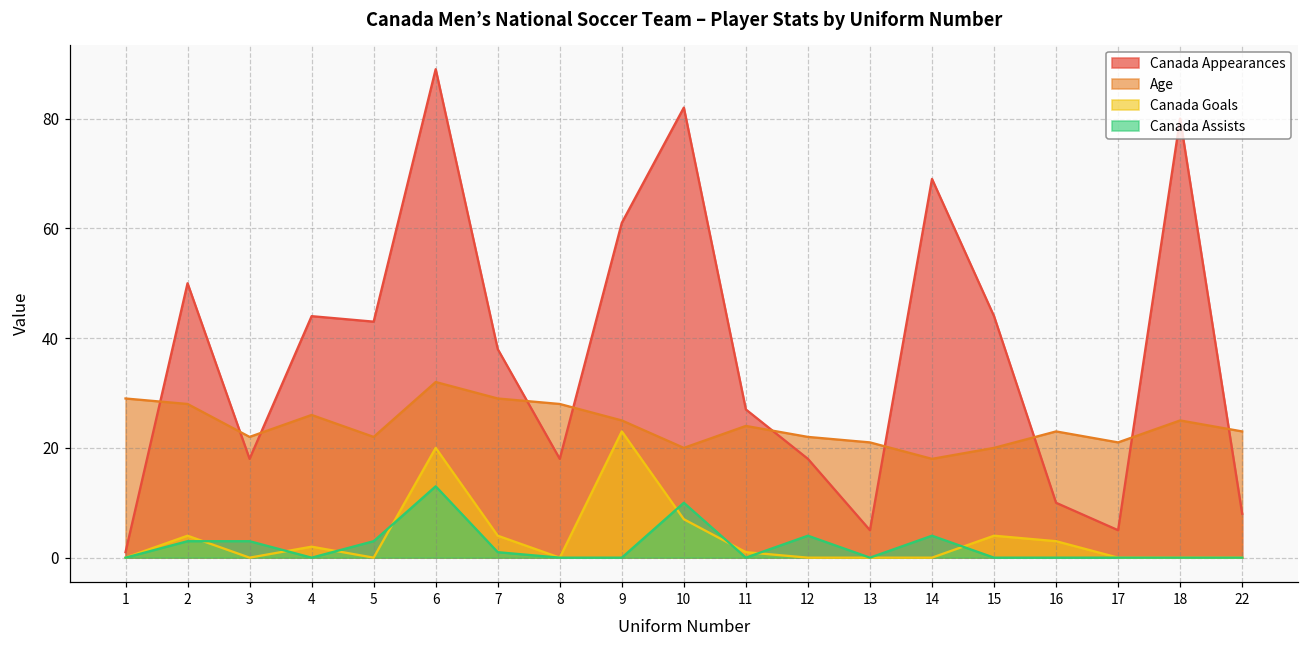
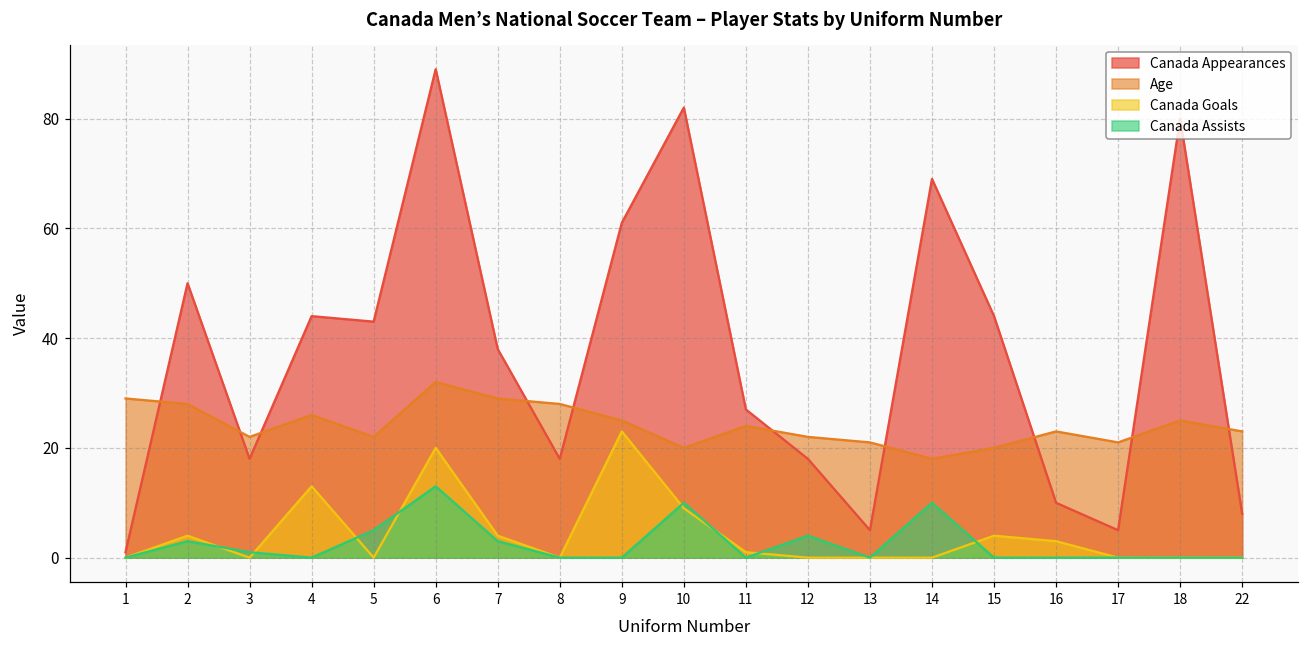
  {
    "Canada Goals": {
      "2": 4,
      "3": 0,
-     "4": 2,
+     "4": 13,
      "5": 0,
      "6": 20,
      "7": 4,
      "9": 23,
-     "10": 7,
+     "10": 9,
      "11": 1,
      "12": 0,
      "14": 0,
      "15": 4,
      "16": 3
    },
    "Canada Assists": {
      "2": 3,
-     "3": 3,
+     "3": 1,
      "4": 0,
-     "5": 3,
+     "5": 5,
      "6": 13,
-     "7": 1,
+     "7": 3,
      "9": 0,
      "10": 10,
      "11": 0,
      "12": 4,
-     "14": 4,
+     "14": 10,
      "15": 0,
      "16": 0
    }
  }
